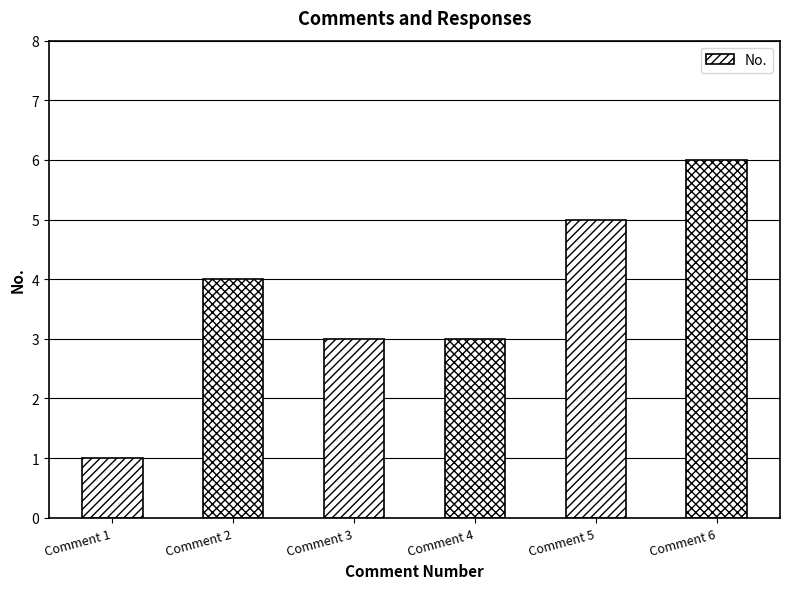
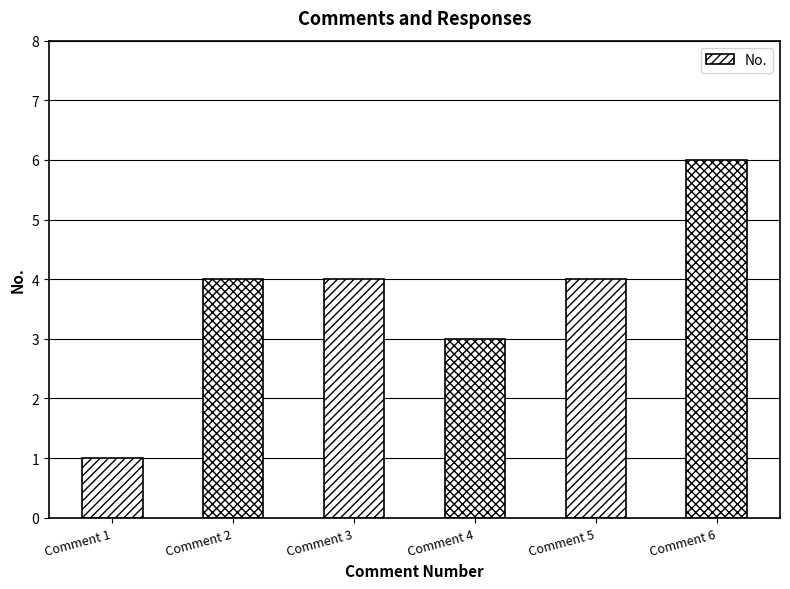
  {
    "Comment 1": 1,
    "Comment 2": 4,
-   "Comment 3": 3,
+   "Comment 3": 4,
    "Comment 4": 3,
-   "Comment 5": 5,
+   "Comment 5": 4,
    "Comment 6": 6
  }
